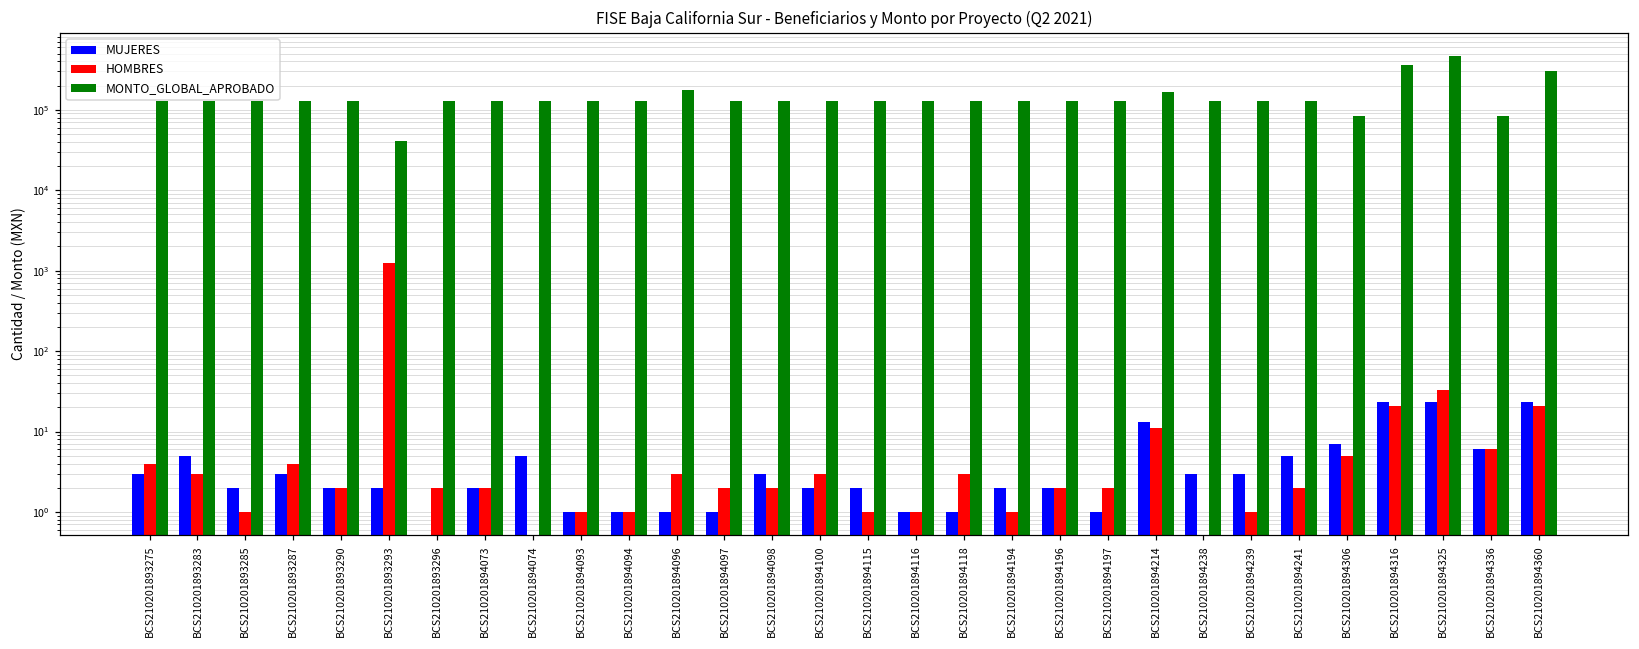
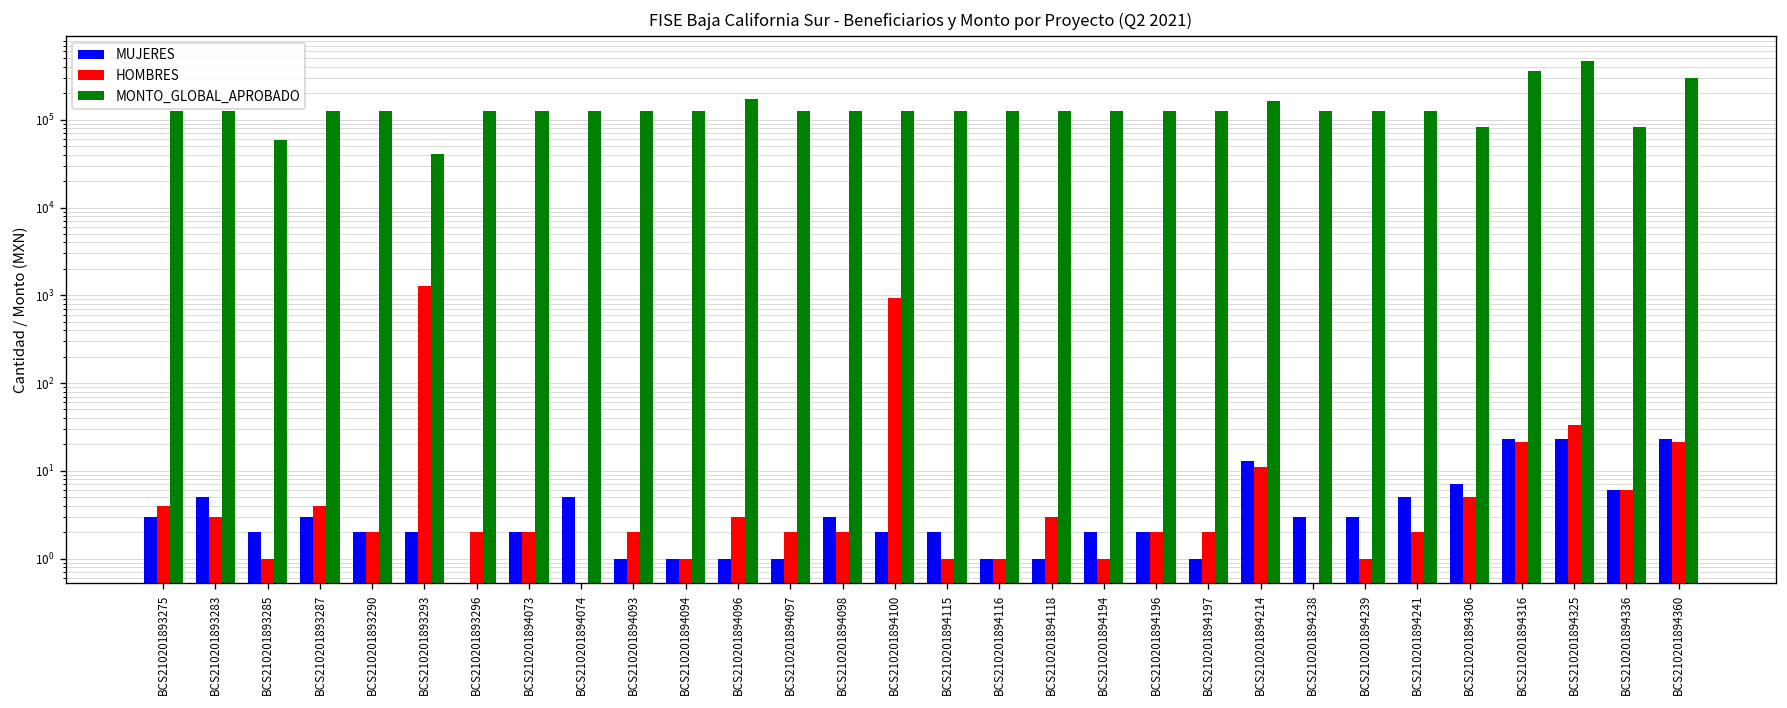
  {
    "MUJERES": {
      "BCS210201893275": 3,
      "BCS210201893283": 5,
      "BCS210201893285": 2,
      "BCS210201893287": 3,
      "BCS210201893290": 2,
      "BCS210201893293": 2,
      "BCS210201894073": 2,
      "BCS210201894074": 5,
      "BCS210201894093": 1,
      "BCS210201894094": 1,
      "BCS210201894096": 1,
      "BCS210201894097": 1,
      "BCS210201894098": 3,
      "BCS210201894100": 2,
      "BCS210201894115": 2,
      "BCS210201894116": 1,
      "BCS210201894118": 1,
      "BCS210201894194": 2,
      "BCS210201894196": 2,
      "BCS210201894197": 1,
      "BCS210201894214": 13,
      "BCS210201894238": 3,
      "BCS210201894239": 3,
      "BCS210201894241": 5,
      "BCS210201894306": 7,
      "BCS210201894316": 23,
      "BCS210201894325": 23,
      "BCS210201894336": 6,
      "BCS210201894360": 23
    },
    "HOMBRES": {
      "BCS210201893275": 4,
      "BCS210201893283": 3,
      "BCS210201893285": 1,
      "BCS210201893287": 4,
      "BCS210201893290": 2,
      "BCS210201893293": 1300,
      "BCS210201893296": 2,
      "BCS210201894073": 2,
-     "BCS210201894093": 1,
+     "BCS210201894093": 2,
      "BCS210201894094": 1,
      "BCS210201894096": 3,
      "BCS210201894097": 2,
      "BCS210201894098": 2,
-     "BCS210201894100": 3,
+     "BCS210201894100": 900,
      "BCS210201894115": 1,
      "BCS210201894116": 1,
      "BCS210201894118": 3,
      "BCS210201894194": 1,
      "BCS210201894196": 2,
      "BCS210201894197": 2,
      "BCS210201894214": 11,
      "BCS210201894239": 1,
      "BCS210201894241": 2,
      "BCS210201894306": 5,
      "BCS210201894316": 21,
      "BCS210201894325": 30,
      "BCS210201894336": 6,
      "BCS210201894360": 21
    },
    "MONTO_GLOBAL_APROBADO": {
      "BCS210201893275": 130000,
      "BCS210201893283": 130000,
-     "BCS210201893285": 130000,
+     "BCS210201893285": 60000,
      "BCS210201893287": 130000,
      "BCS210201893290": 130000,
      "BCS210201893293": 40000,
      "BCS210201893296": 130000,
      "BCS210201894073": 130000,
      "BCS210201894074": 130000,
      "BCS210201894093": 130000,
      "BCS210201894094": 130000,
      "BCS210201894096": 170000,
      "BCS210201894097": 130000,
      "BCS210201894098": 130000,
      "BCS210201894100": 130000,
      "BCS210201894115": 130000,
      "BCS210201894116": 130000,
      "BCS210201894118": 130000,
      "BCS210201894194": 130000,
      "BCS210201894196": 130000,
      "BCS210201894197": 130000,
      "BCS210201894214": 170000,
      "BCS210201894238": 130000,
      "BCS210201894239": 130000,
      "BCS210201894241": 130000,
      "BCS210201894306": 80000,
      "BCS210201894316": 400000,
      "BCS210201894325": 500000,
      "BCS210201894336": 80000,
      "BCS210201894360": 300000
    }
  }
